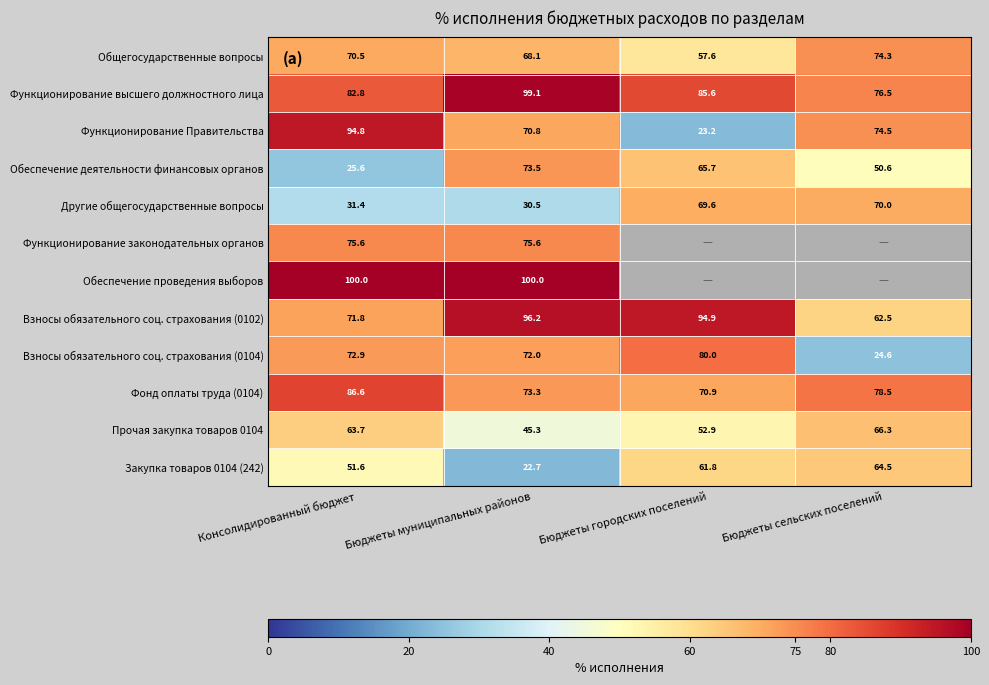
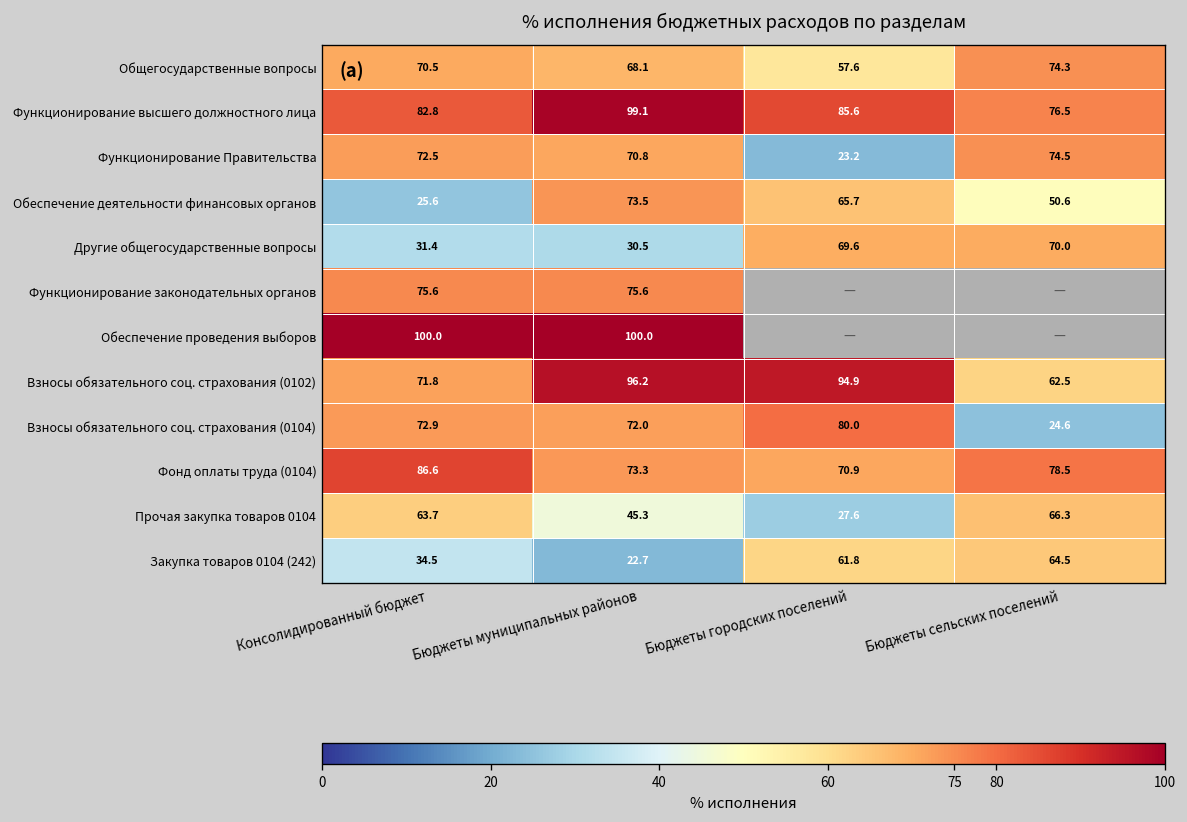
  {
    "Общегосударственные вопросы": {
      "Бюджеты муниципальных районов": 68.1,
      "Бюджеты городских поселений": 57.6,
      "Бюджеты сельских поселений": 74.3
    },
    "Функционирование высшего должностного лица": {
      "Консолидированный бюджет": 82.8,
      "Бюджеты муниципальных районов": 99.1,
      "Бюджеты городских поселений": 85.6,
      "Бюджеты сельских поселений": 76.5
    },
    "Функционирование Правительства": {
-     "Консолидированный бюджет": 94.8,
+     "Консолидированный бюджет": 72.5,
      "Бюджеты муниципальных районов": 70.8,
      "Бюджеты городских поселений": 23.2,
      "Бюджеты сельских поселений": 74.5
    },
    "Обеспечение деятельности финансовых органов": {
      "Консолидированный бюджет": 25.6,
      "Бюджеты муниципальных районов": 73.5,
      "Бюджеты городских поселений": 65.7,
      "Бюджеты сельских поселений": 50.6
    },
    "Другие общегосударственные вопросы": {
      "Консолидированный бюджет": 31.4,
      "Бюджеты муниципальных районов": 30.5,
      "Бюджеты городских поселений": 69.6,
      "Бюджеты сельских поселений": 70.0
    },
    "Функционирование законодательных органов": {
      "Консолидированный бюджет": 75.6,
      "Бюджеты муниципальных районов": 75.6
    },
    "Обеспечение проведения выборов": {
      "Консолидированный бюджет": 100.0,
      "Бюджеты муниципальных районов": 100.0
    },
    "Взносы обязательного соц. страхования (0102)": {
      "Консолидированный бюджет": 71.8,
      "Бюджеты муниципальных районов": 96.2,
      "Бюджеты городских поселений": 94.9,
      "Бюджеты сельских поселений": 62.5
    },
    "Взносы обязательного соц. страхования (0104)": {
      "Консолидированный бюджет": 72.9,
      "Бюджеты муниципальных районов": 72.0,
      "Бюджеты городских поселений": 80.0,
      "Бюджеты сельских поселений": 24.6
    },
    "Фонд оплаты труда (0104)": {
      "Консолидированный бюджет": 86.6,
      "Бюджеты муниципальных районов": 73.3,
      "Бюджеты городских поселений": 70.9,
      "Бюджеты сельских поселений": 78.5
    },
    "Прочая закупка товаров 0104": {
      "Консолидированный бюджет": 63.7,
      "Бюджеты муниципальных районов": 45.3,
-     "Бюджеты городских поселений": 52.9,
+     "Бюджеты городских поселений": 27.6,
      "Бюджеты сельских поселений": 66.3
    },
    "Закупка товаров 0104 (242)": {
-     "Консолидированный бюджет": 51.6,
+     "Консолидированный бюджет": 34.5,
      "Бюджеты муниципальных районов": 22.7,
      "Бюджеты городских поселений": 61.8,
      "Бюджеты сельских поселений": 64.5
    }
  }
